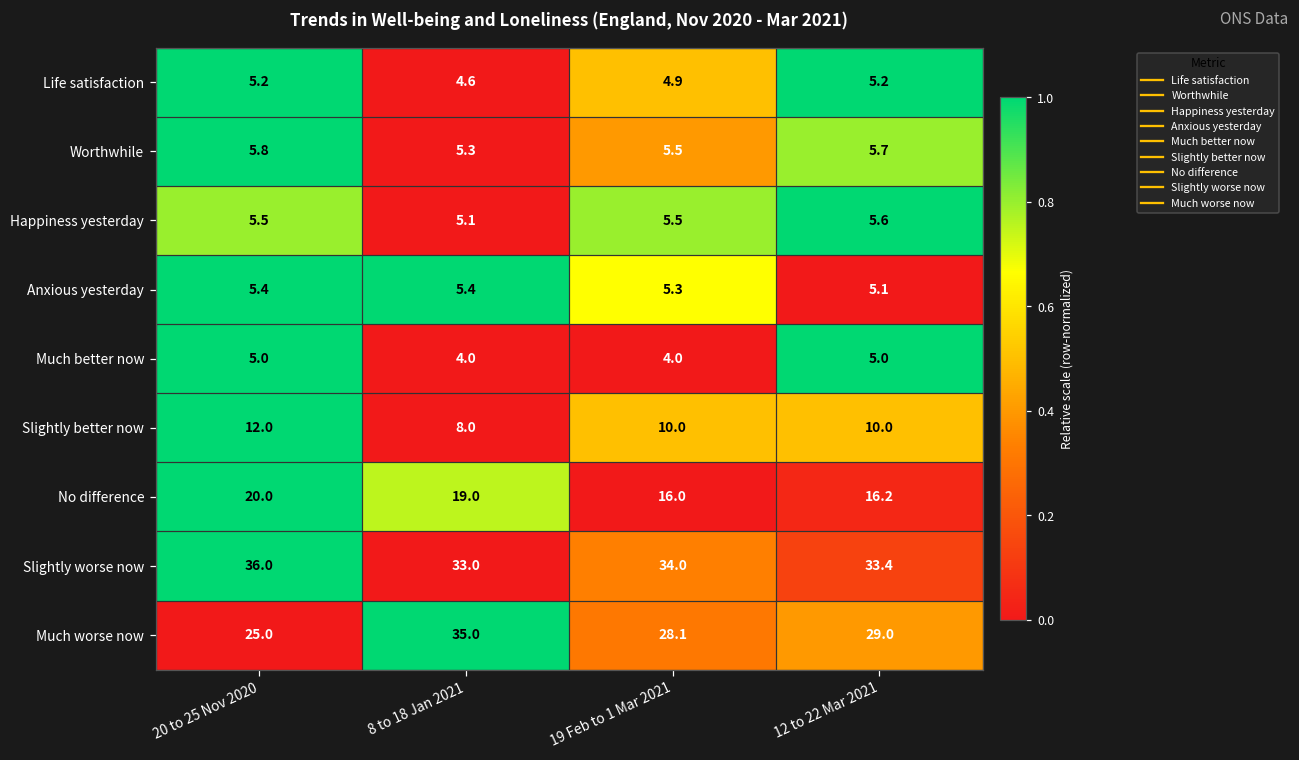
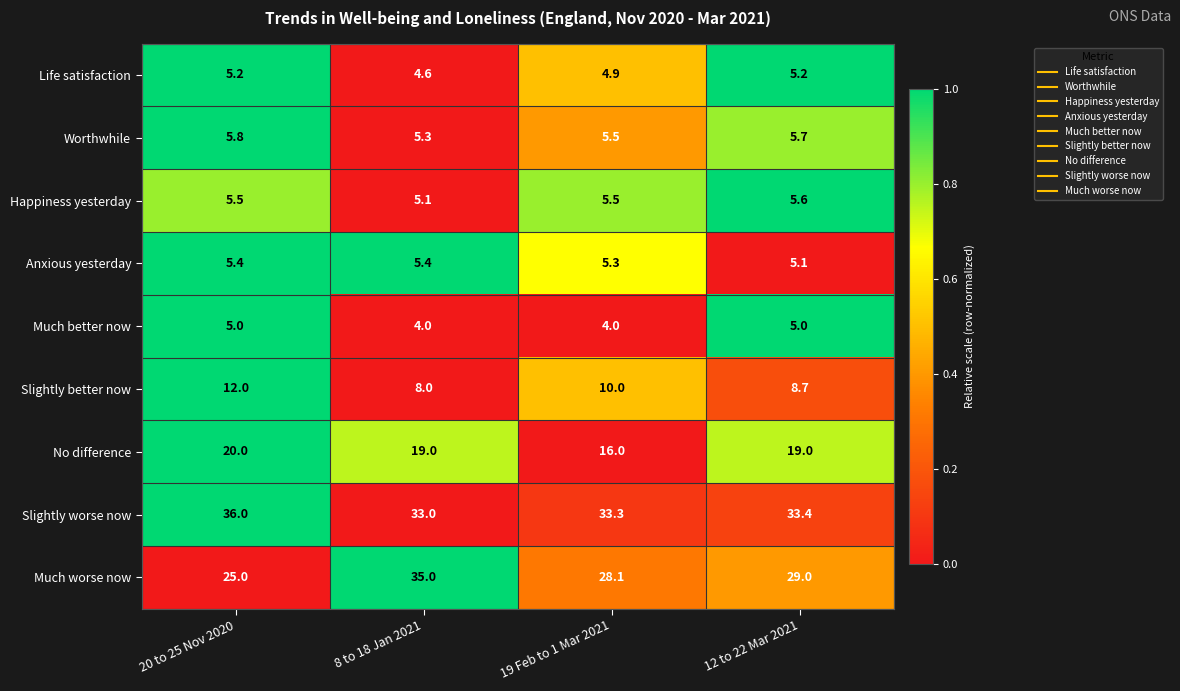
  {
    "Life satisfaction": {
      "20 to 25 Nov 2020": 5.2,
      "8 to 18 Jan 2021": 4.6,
      "19 Feb to 1 Mar 2021": 4.9,
      "12 to 22 Mar 2021": 5.2
    },
    "Worthwhile": {
      "20 to 25 Nov 2020": 5.8,
      "8 to 18 Jan 2021": 5.3,
      "19 Feb to 1 Mar 2021": 5.5,
      "12 to 22 Mar 2021": 5.7
    },
    "Happiness yesterday": {
      "20 to 25 Nov 2020": 5.5,
      "8 to 18 Jan 2021": 5.1,
      "19 Feb to 1 Mar 2021": 5.5,
      "12 to 22 Mar 2021": 5.6
    },
    "Anxious yesterday": {
      "20 to 25 Nov 2020": 5.4,
      "8 to 18 Jan 2021": 5.4,
      "19 Feb to 1 Mar 2021": 5.3,
      "12 to 22 Mar 2021": 5.1
    },
    "Much better now": {
      "20 to 25 Nov 2020": 5.0,
      "8 to 18 Jan 2021": 4.0,
      "19 Feb to 1 Mar 2021": 4.0,
      "12 to 22 Mar 2021": 5.0
    },
    "Slightly better now": {
      "20 to 25 Nov 2020": 12.0,
      "8 to 18 Jan 2021": 8.0,
      "19 Feb to 1 Mar 2021": 10.0,
-     "12 to 22 Mar 2021": 10.0
+     "12 to 22 Mar 2021": 8.7
    },
    "No difference": {
      "20 to 25 Nov 2020": 20.0,
      "8 to 18 Jan 2021": 19.0,
      "19 Feb to 1 Mar 2021": 16.0,
-     "12 to 22 Mar 2021": 16.2
+     "12 to 22 Mar 2021": 19.0
    },
    "Slightly worse now": {
      "20 to 25 Nov 2020": 36.0,
      "8 to 18 Jan 2021": 33.0,
-     "19 Feb to 1 Mar 2021": 34.0,
+     "19 Feb to 1 Mar 2021": 33.3,
      "12 to 22 Mar 2021": 33.4
    },
    "Much worse now": {
      "20 to 25 Nov 2020": 25.0,
      "8 to 18 Jan 2021": 35.0,
      "19 Feb to 1 Mar 2021": 28.1,
      "12 to 22 Mar 2021": 29.0
    }
  }
